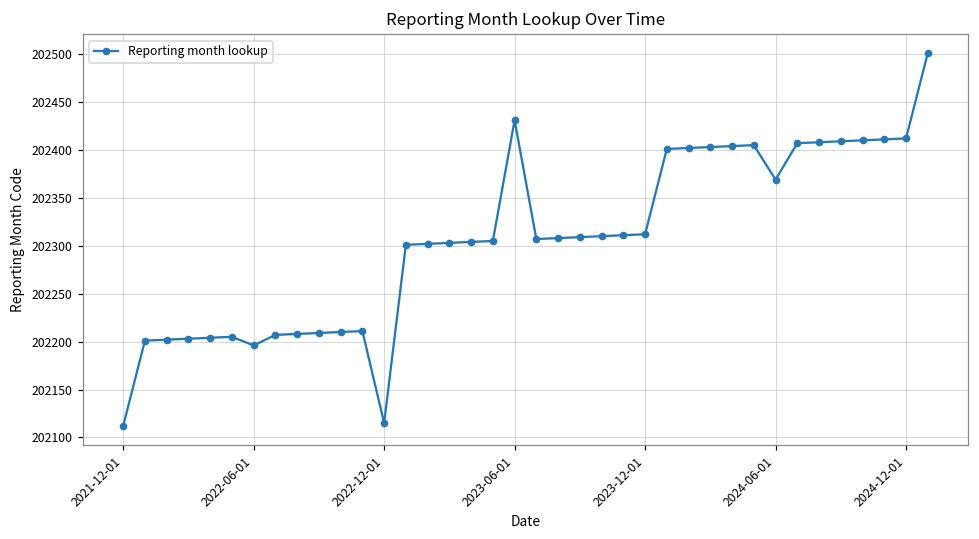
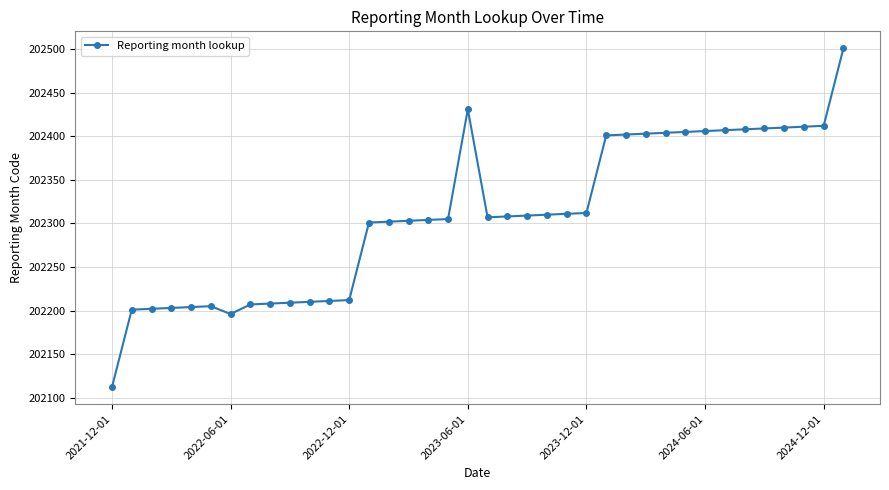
  {
    "2021-12-01": 202110,
    "2022-06-01": 202200,
-   "2022-12-01": 202120,
+   "2022-12-01": 202210,
    "2023-06-01": 202430,
    "2023-12-01": 202310,
-   "2024-06-01": 202370,
+   "2024-06-01": 202410,
    "2024-12-01": 202410
  }
